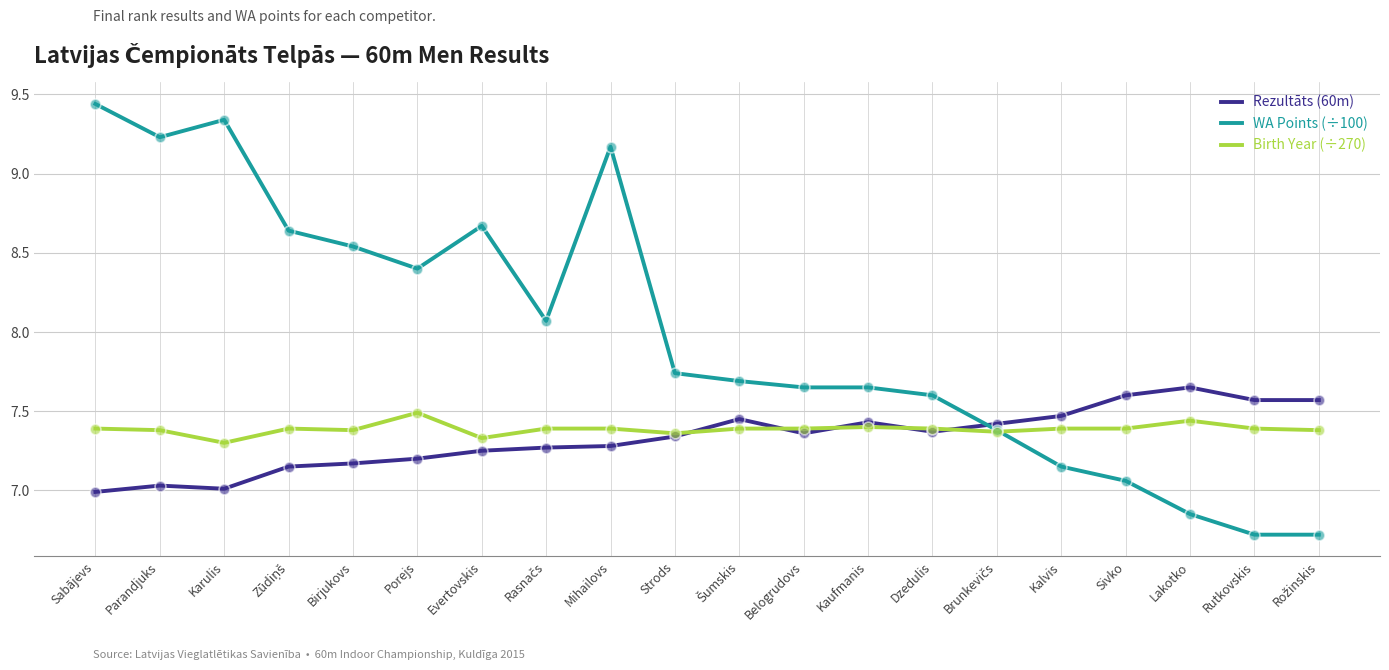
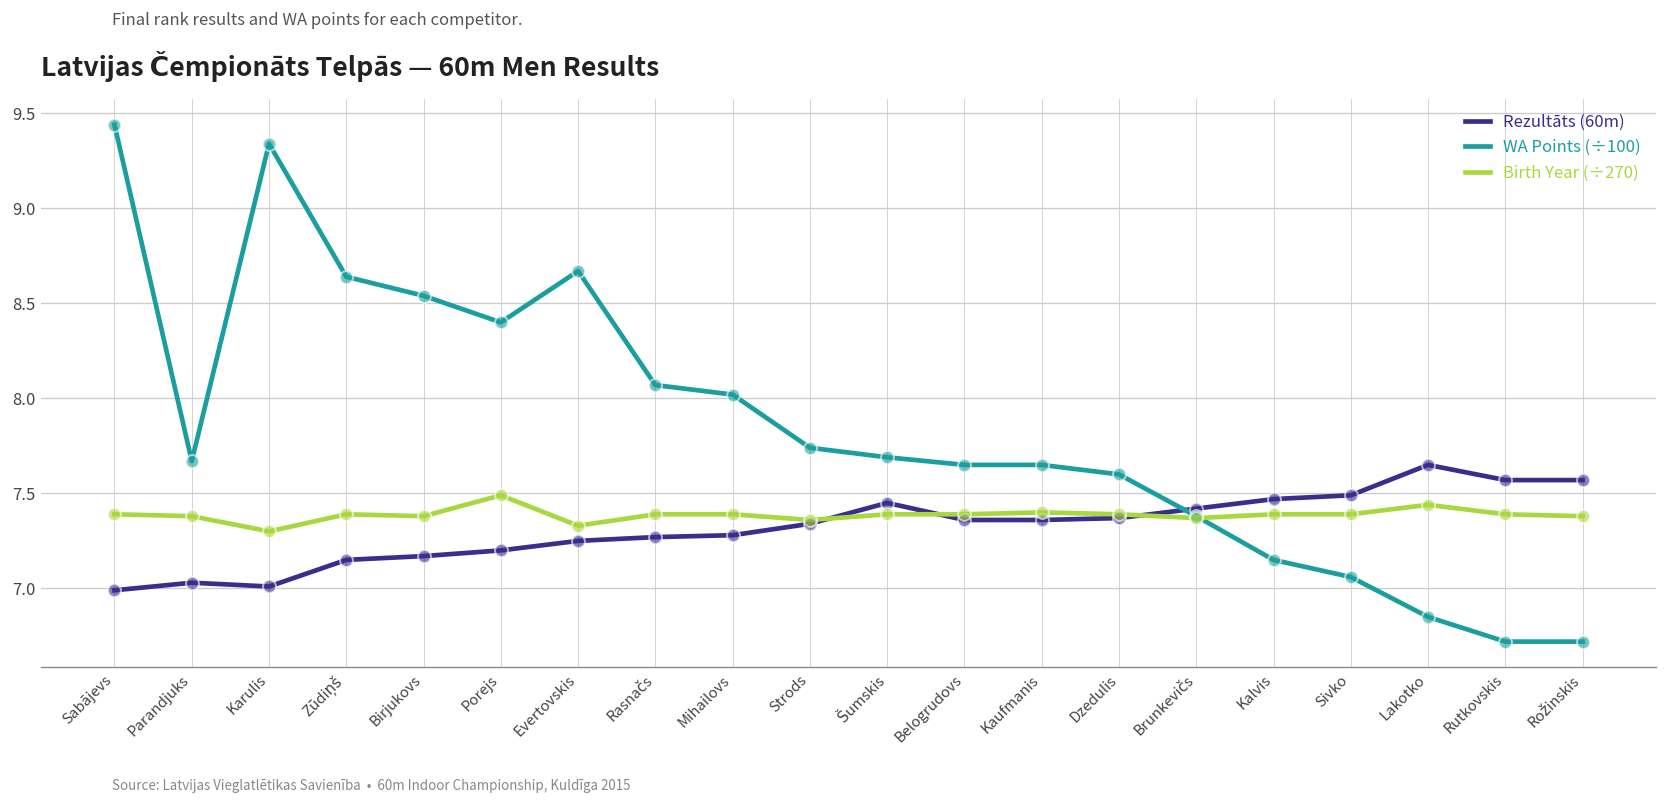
  {
    "Rezultāts (60m)": {
      "Sabājevs": 6.99,
      "Parandjuks": 7.03,
      "Karulis": 7.01,
      "Zūdiņš": 7.15,
      "Birjukovs": 7.17,
      "Porejs": 7.20,
      "Evertovskis": 7.25,
      "Rasnačs": 7.27,
      "Mihailovs": 7.28,
      "Strods": 7.34,
      "Šumskis": 7.45,
      "Belogrudovs": 7.36,
-     "Kaufmanis": 7.43,
+     "Kaufmanis": 7.36,
      "Dzedulis": 7.37,
      "Brunkevičs": 7.42,
      "Kalvis": 7.47,
-     "Sivko": 7.60,
+     "Sivko": 7.49,
      "Lakotko": 7.65,
      "Rutkovskis": 7.57,
      "Rožinskis": 7.57
    },
    "WA Points (÷100)": {
      "Sabājevs": 9.44,
-     "Parandjuks": 9.23,
+     "Parandjuks": 7.67,
      "Karulis": 9.34,
      "Zūdiņš": 8.64,
      "Birjukovs": 8.54,
      "Porejs": 8.40,
      "Evertovskis": 8.67,
      "Rasnačs": 8.07,
-     "Mihailovs": 9.17,
+     "Mihailovs": 8.02,
      "Strods": 7.74,
      "Šumskis": 7.69,
      "Belogrudovs": 7.65,
      "Kaufmanis": 7.65,
      "Dzedulis": 7.60,
      "Kalvis": 7.15,
      "Sivko": 7.06,
      "Lakotko": 6.85,
      "Rutkovskis": 6.72,
      "Rožinskis": 6.72
    },
    "Birth Year (÷270)": {
      "Sabājevs": 7.39,
      "Parandjuks": 7.38,
      "Karulis": 7.30,
      "Zūdiņš": 7.39,
      "Birjukovs": 7.38,
      "Porejs": 7.49,
      "Evertovskis": 7.33,
      "Rasnačs": 7.39,
      "Mihailovs": 7.39,
      "Strods": 7.36,
      "Šumskis": 7.39,
      "Belogrudovs": 7.39,
      "Kaufmanis": 7.40,
      "Dzedulis": 7.39,
      "Kalvis": 7.39,
      "Sivko": 7.39,
      "Lakotko": 7.44,
      "Rutkovskis": 7.39,
      "Rožinskis": 7.38
    }
  }
